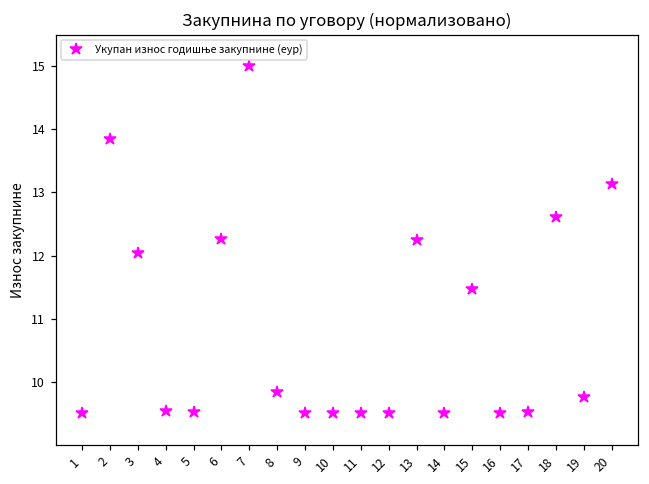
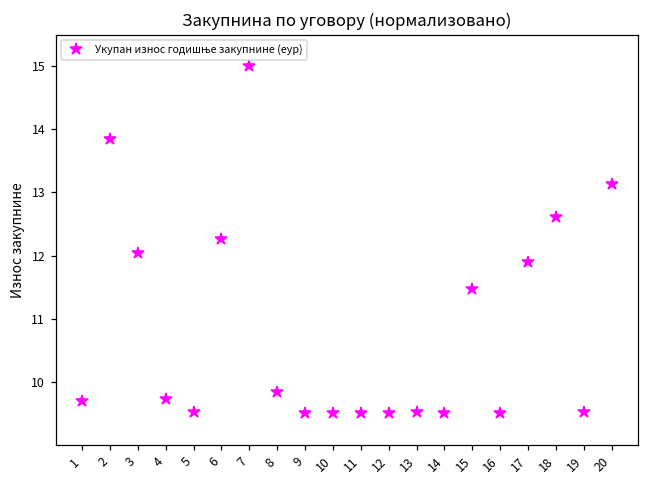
  {
-   "1": 9.5,
+   "1": 9.7,
    "2": 13.8,
    "3": 12.0,
-   "4": 9.5,
+   "4": 9.7,
    "5": 9.5,
    "6": 12.3,
    "7": 15.0,
    "8": 9.8,
    "9": 9.5,
    "10": 9.5,
    "11": 9.5,
    "12": 9.5,
-   "13": 12.2,
+   "13": 9.5,
    "14": 9.5,
    "15": 11.5,
    "16": 9.5,
-   "17": 9.5,
+   "17": 11.9,
    "18": 12.6,
-   "19": 9.8,
+   "19": 9.5,
    "20": 13.1
  }
